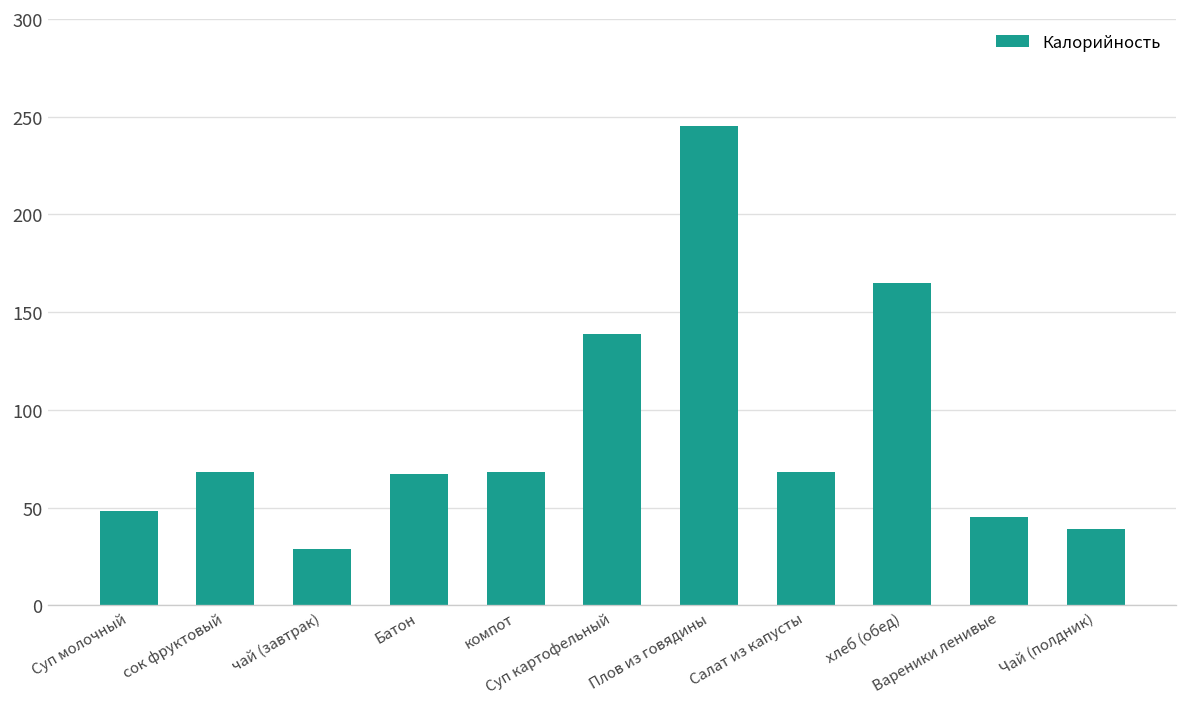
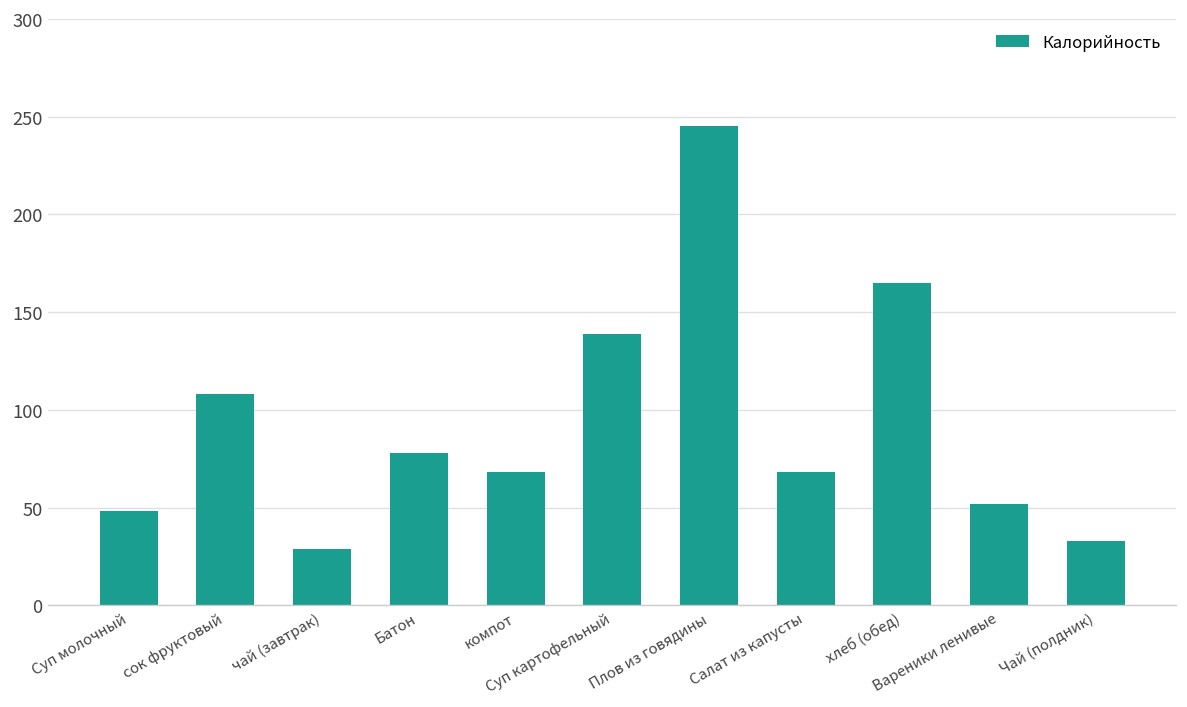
  {
    "Суп молочный": 48,
-   "сок фруктовый": 68,
+   "сок фруктовый": 108,
    "чай (завтрак)": 29,
-   "Батон": 67,
+   "Батон": 78,
    "компот": 68,
    "Суп картофельный": 139,
    "Плов из говядины": 245,
    "Салат из капусты": 68,
    "хлеб (обед)": 165,
-   "Вареники ленивые": 45,
-   "Чай (полдник)": 39
+   "Вареники ленивые": 52,
+   "Чай (полдник)": 33
  }
